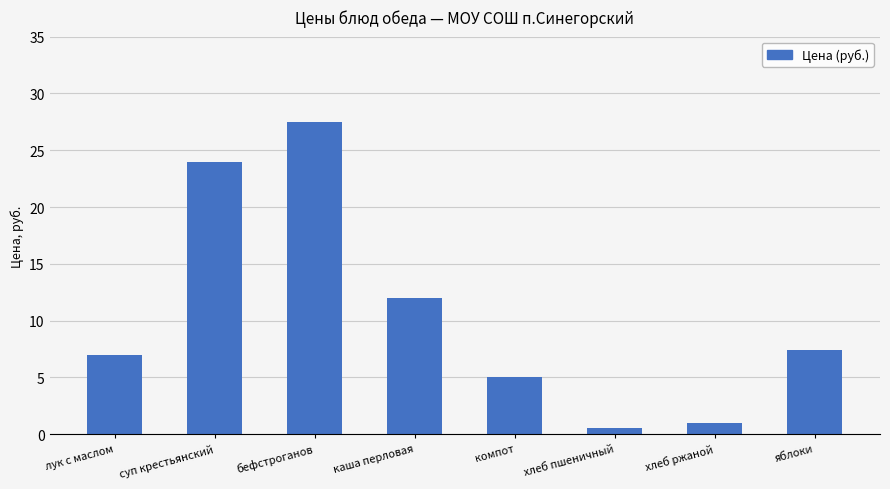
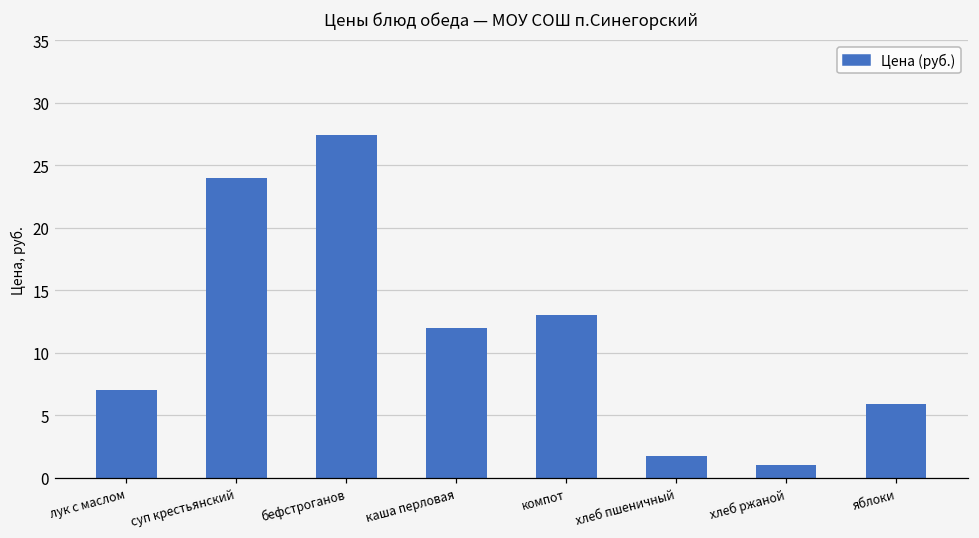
  {
    "лук с маслом": 7.0,
    "суп крестьянский": 24.0,
    "бефстроганов": 27.5,
    "каша перловая": 12.0,
-   "компот": 5,
-   "хлеб пшеничный": 0.5,
+   "компот": 13,
+   "хлеб пшеничный": 1.8,
    "хлеб ржаной": 1.0,
-   "яблоки": 7.4
+   "яблоки": 5.9
  }
